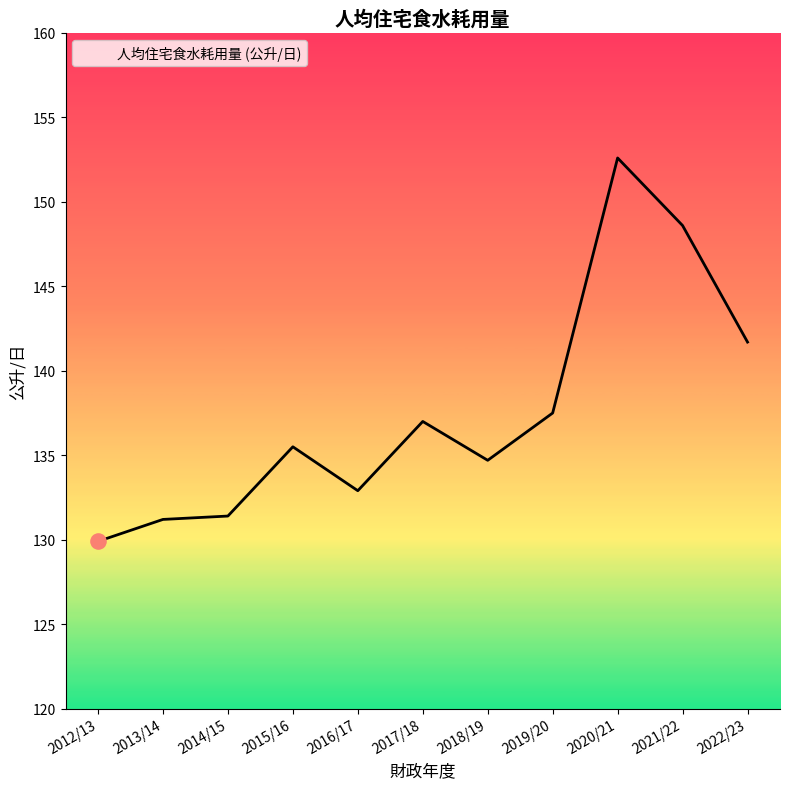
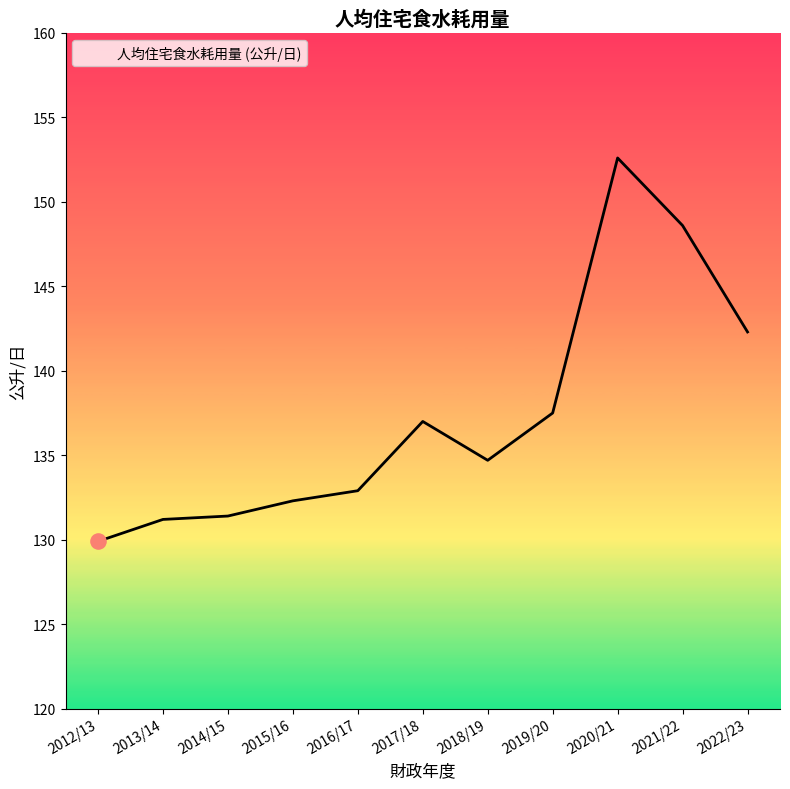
  {
    "人均住宅食水耗用量 (公升/日)": {
      "2013/14": 131.2,
      "2014/15": 131.4,
-     "2015/16": 135.5,
+     "2015/16": 132.3,
      "2016/17": 132.9,
      "2017/18": 137.0,
      "2018/19": 134.7,
      "2019/20": 137.5,
      "2020/21": 152.6,
      "2021/22": 148.6,
-     "2022/23": 141.7
+     "2022/23": 142.3
    }
  }
